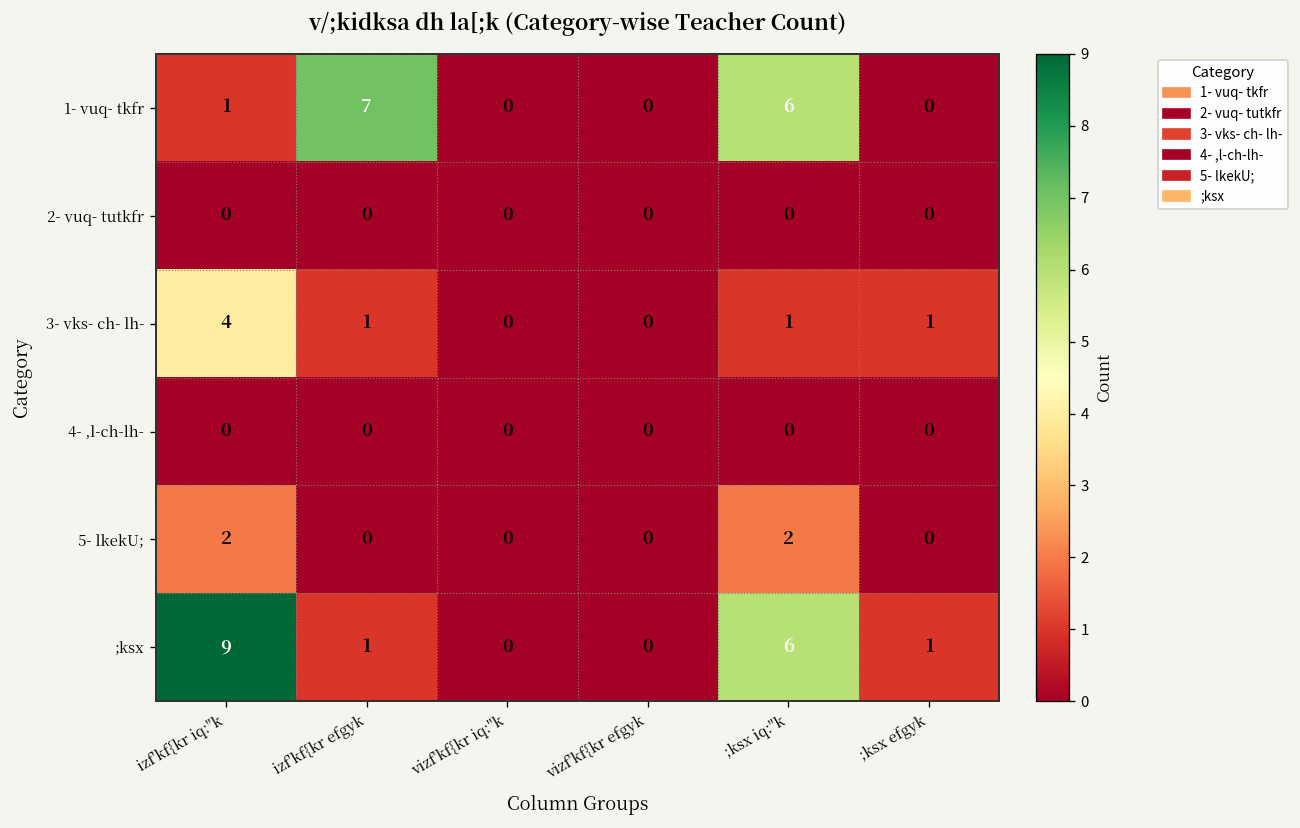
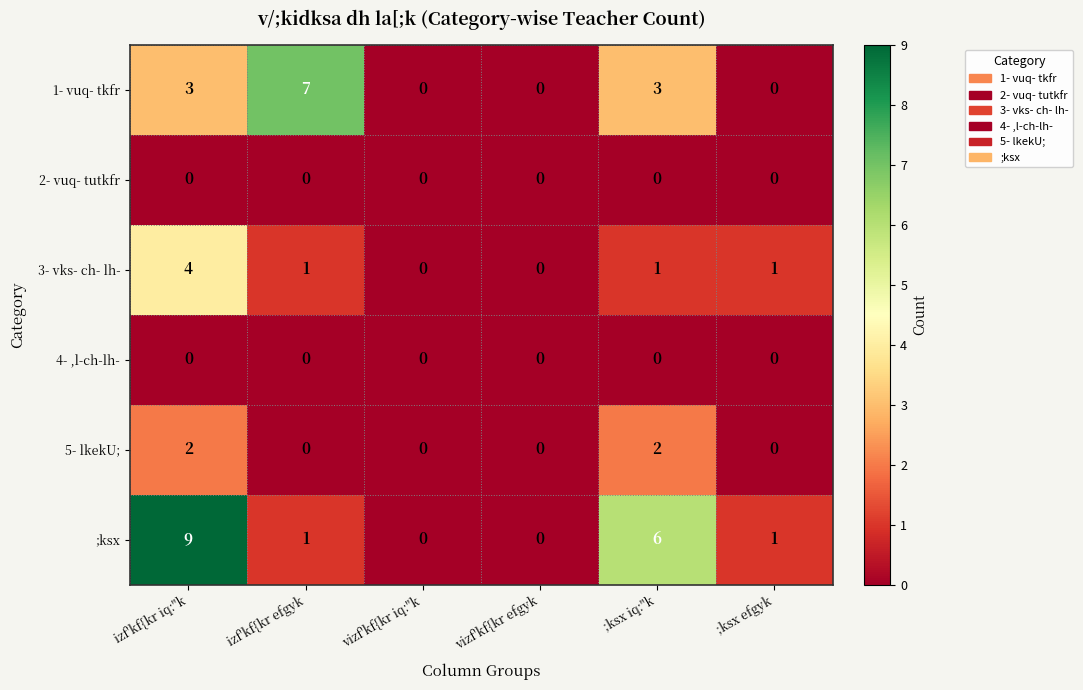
  {
    "1- vuq- tkfr": {
-     "izf'kf{kr iq:\"k": 1,
+     "izf'kf{kr iq:\"k": 3,
      "izf'kf{kr efgyk": 7,
      "vizf'kf{kr iq:\"k": 0,
      "vizf'kf{kr efgyk": 0,
-     ";ksx iq:\"k": 6,
+     ";ksx iq:\"k": 3,
      ";ksx efgyk": 0
    },
    "2- vuq- tutkfr": {
      "izf'kf{kr iq:\"k": 0,
      "izf'kf{kr efgyk": 0,
      "vizf'kf{kr iq:\"k": 0,
      "vizf'kf{kr efgyk": 0,
      ";ksx iq:\"k": 0,
      ";ksx efgyk": 0
    },
    "3- vks- ch- lh-": {
      "izf'kf{kr iq:\"k": 4,
      "izf'kf{kr efgyk": 1,
      "vizf'kf{kr iq:\"k": 0,
      "vizf'kf{kr efgyk": 0,
      ";ksx iq:\"k": 1,
      ";ksx efgyk": 1
    },
    "4- ,l-ch-lh-": {
      "izf'kf{kr iq:\"k": 0,
      "izf'kf{kr efgyk": 0,
      "vizf'kf{kr iq:\"k": 0,
      "vizf'kf{kr efgyk": 0,
      ";ksx iq:\"k": 0,
      ";ksx efgyk": 0
    },
    "5- lkekU;": {
      "izf'kf{kr iq:\"k": 2,
      "izf'kf{kr efgyk": 0,
      "vizf'kf{kr iq:\"k": 0,
      "vizf'kf{kr efgyk": 0,
      ";ksx iq:\"k": 2,
      ";ksx efgyk": 0
    },
    ";ksx": {
      "izf'kf{kr iq:\"k": 9,
      "izf'kf{kr efgyk": 1,
      "vizf'kf{kr iq:\"k": 0,
      "vizf'kf{kr efgyk": 0,
      ";ksx iq:\"k": 6,
      ";ksx efgyk": 1
    }
  }
